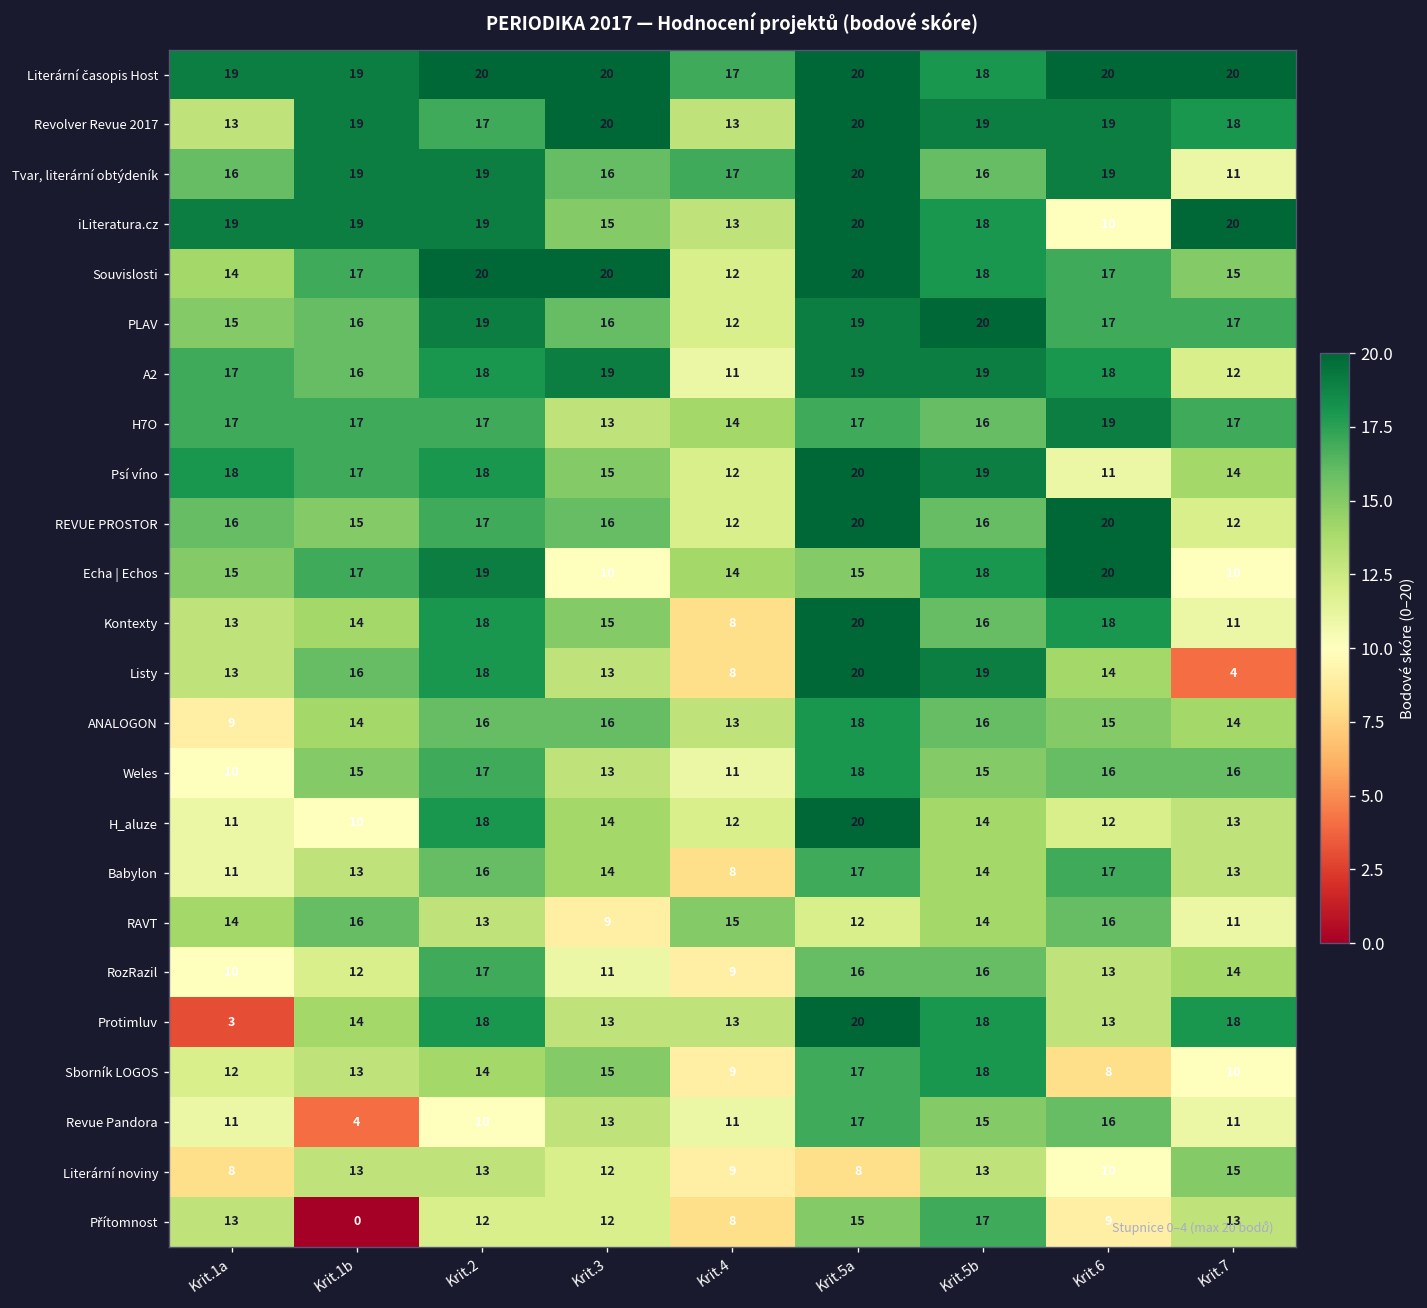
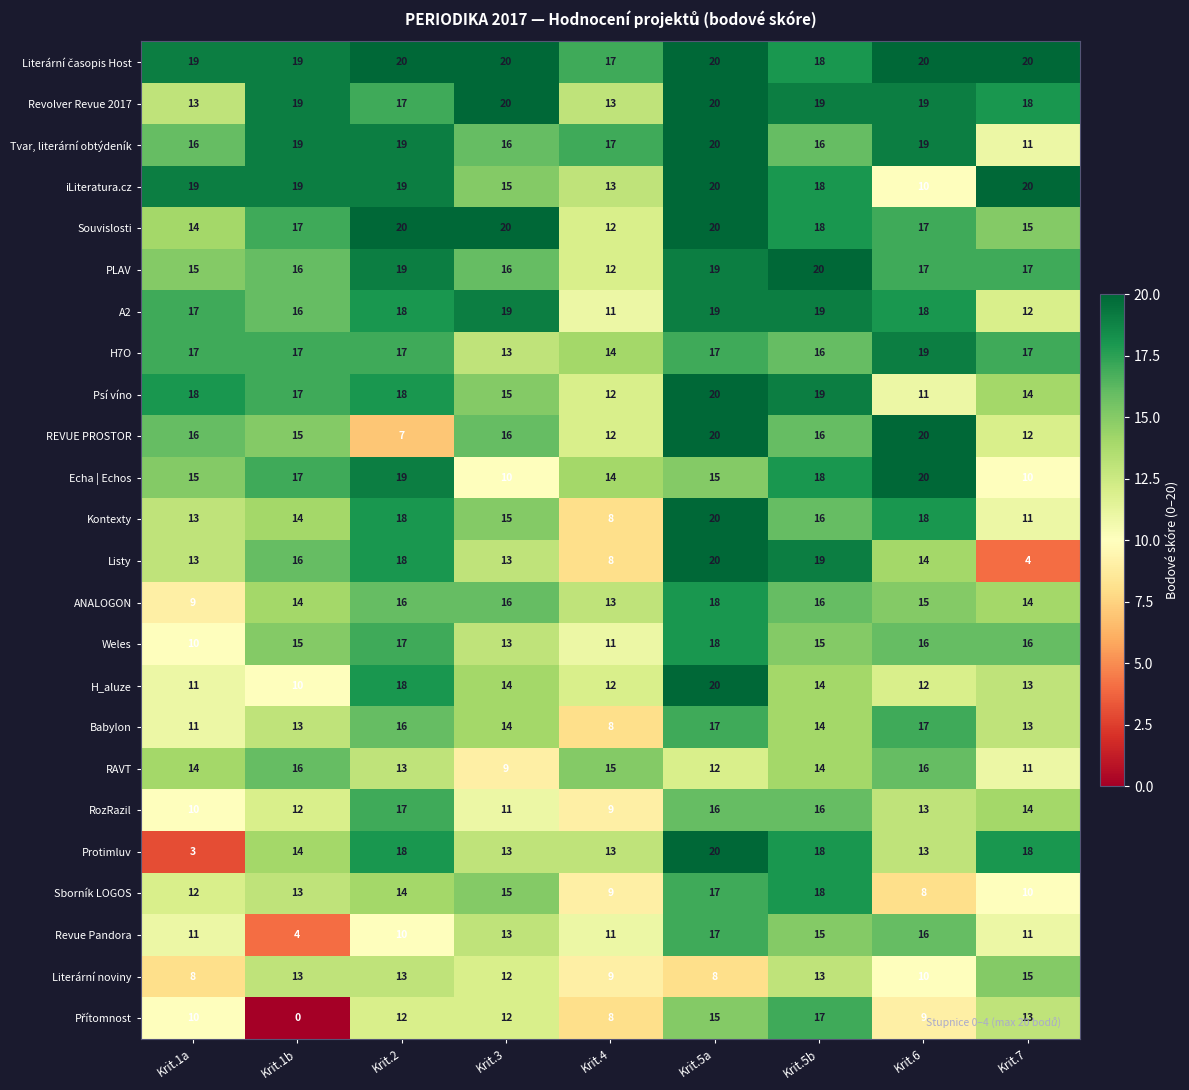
  {
    "REVUE PROSTOR": {
      "Krit.1a": 16,
      "Krit.1b": 15,
-     "Krit.2": 17,
+     "Krit.2": 7,
      "Krit.3": 16,
      "Krit.4": 12,
      "Krit.5a": 20,
      "Krit.5b": 16,
      "Krit.6": 20,
      "Krit.7": 12
    },
    "Přítomnost": {
-     "Krit.1a": 13,
+     "Krit.1a": 10,
      "Krit.1b": 0,
      "Krit.2": 12,
      "Krit.3": 12,
      "Krit.4": 8,
      "Krit.5a": 15,
      "Krit.5b": 17,
      "Krit.6": 9
    }
  }
